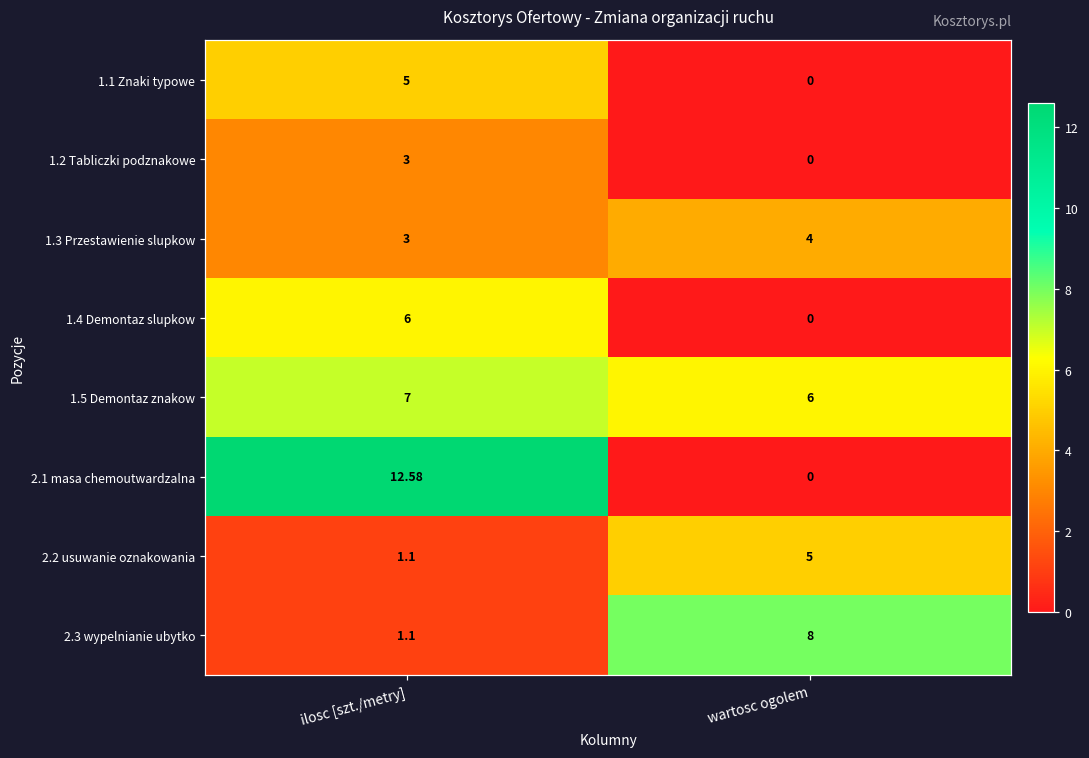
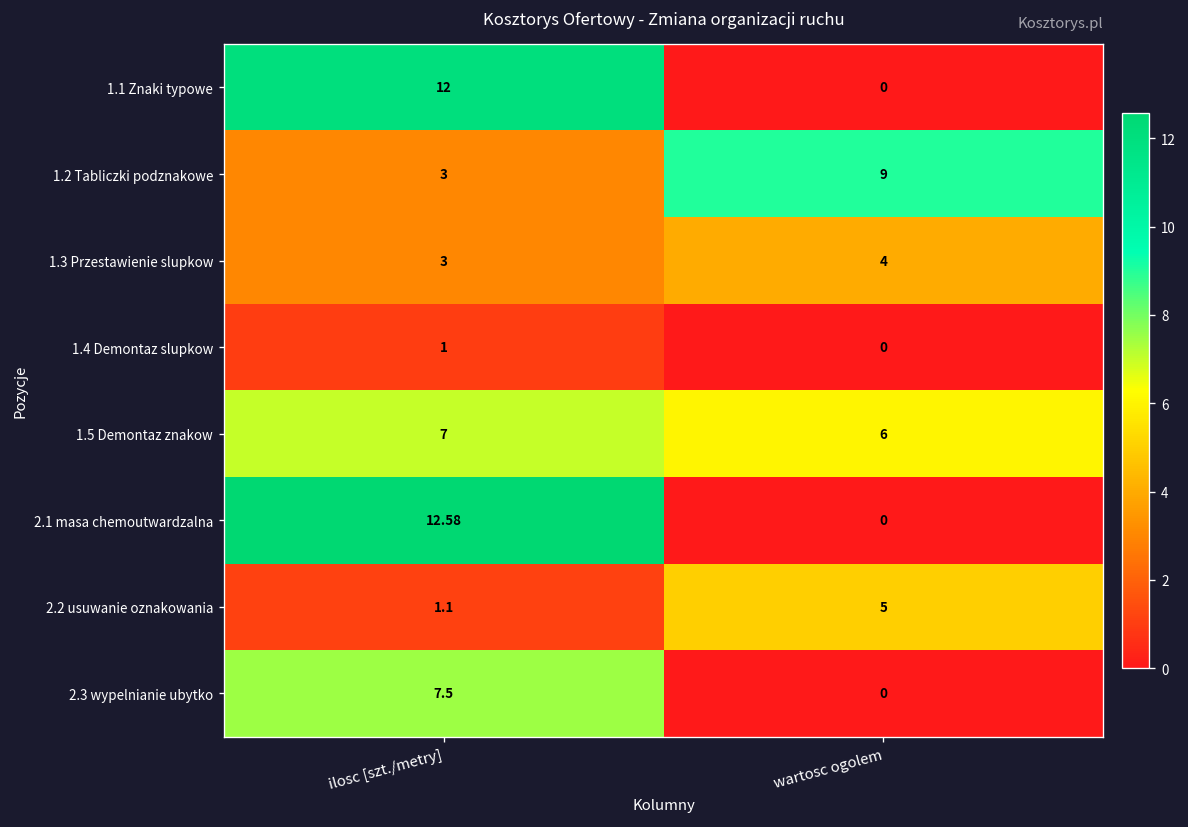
  {
    "1.1 Znaki typowe": {
-     "ilosc [szt./metry]": 5,
+     "ilosc [szt./metry]": 12,
      "wartosc ogolem": 0
    },
    "1.2 Tabliczki podznakowe": {
      "ilosc [szt./metry]": 3,
-     "wartosc ogolem": 0
+     "wartosc ogolem": 9
    },
    "1.3 Przestawienie slupkow": {
      "ilosc [szt./metry]": 3,
      "wartosc ogolem": 4
    },
    "1.4 Demontaz slupkow": {
-     "ilosc [szt./metry]": 6,
+     "ilosc [szt./metry]": 1,
      "wartosc ogolem": 0
    },
    "1.5 Demontaz znakow": {
      "ilosc [szt./metry]": 7,
      "wartosc ogolem": 6
    },
    "2.1 masa chemoutwardzalna": {
      "ilosc [szt./metry]": 12.58,
      "wartosc ogolem": 0
    },
    "2.2 usuwanie oznakowania": {
      "ilosc [szt./metry]": 1.1,
      "wartosc ogolem": 5
    },
    "2.3 wypelnianie ubytko": {
-     "ilosc [szt./metry]": 1.1,
-     "wartosc ogolem": 8
+     "ilosc [szt./metry]": 7.5,
+     "wartosc ogolem": 0
    }
  }
